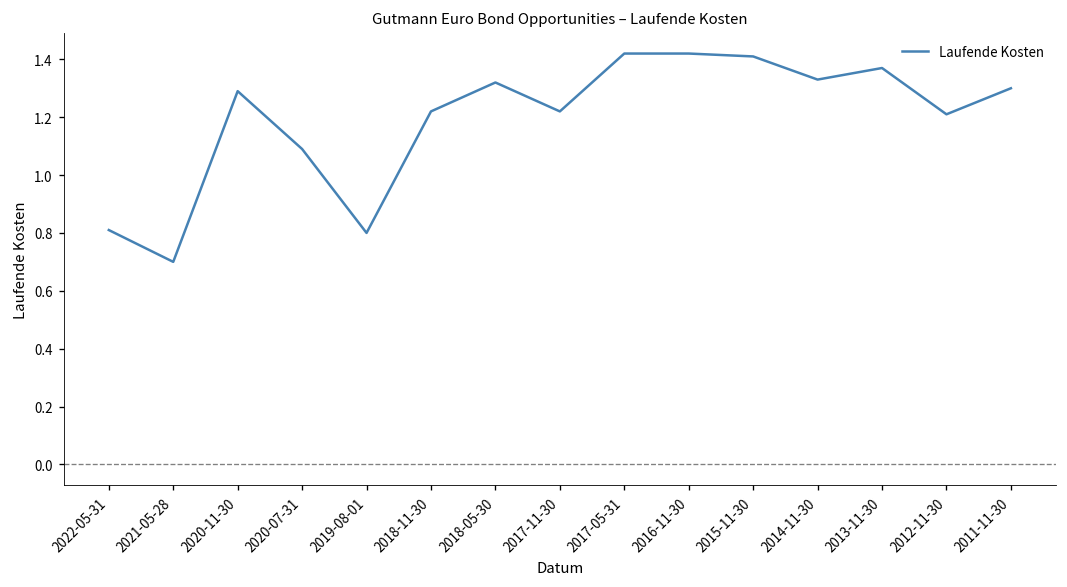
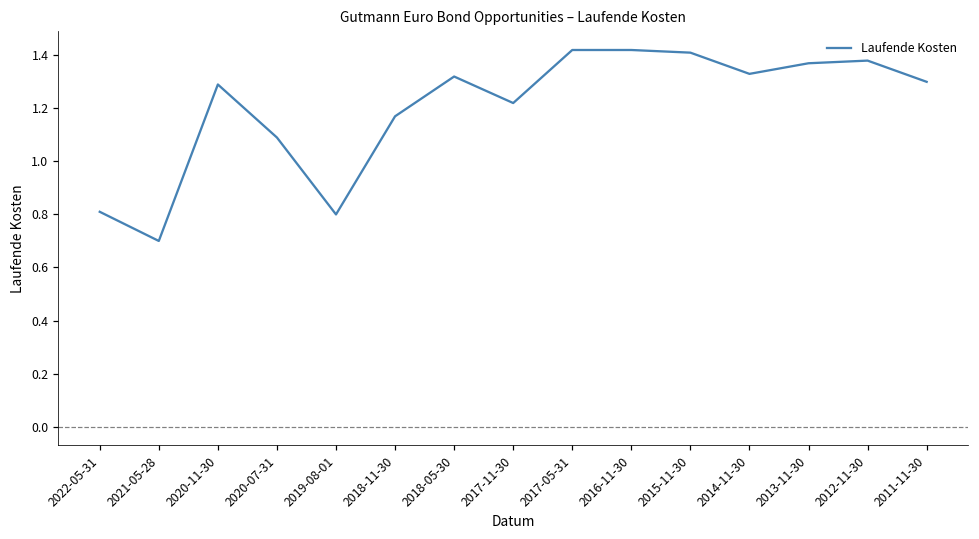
  {
    "2022-05-31": 0.81,
    "2021-05-28": 0.70,
    "2020-11-30": 1.29,
    "2020-07-31": 1.09,
    "2019-08-01": 0.80,
-   "2018-11-30": 1.22,
+   "2018-11-30": 1.17,
    "2018-05-30": 1.32,
    "2017-11-30": 1.22,
    "2017-05-31": 1.42,
    "2016-11-30": 1.42,
    "2015-11-30": 1.41,
    "2014-11-30": 1.33,
    "2013-11-30": 1.37,
-   "2012-11-30": 1.21,
+   "2012-11-30": 1.38,
    "2011-11-30": 1.30
  }
